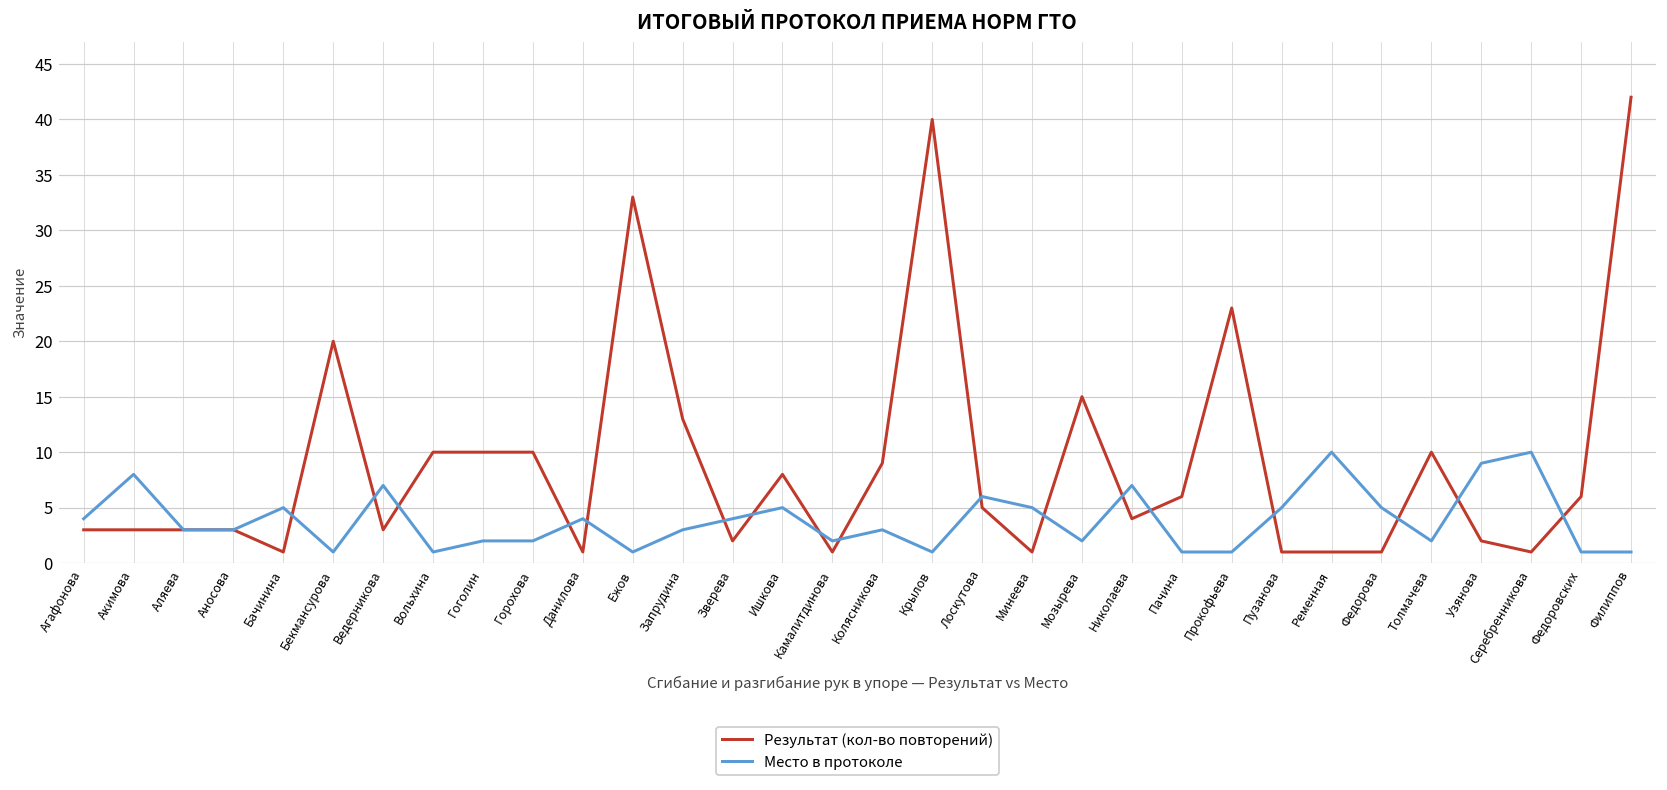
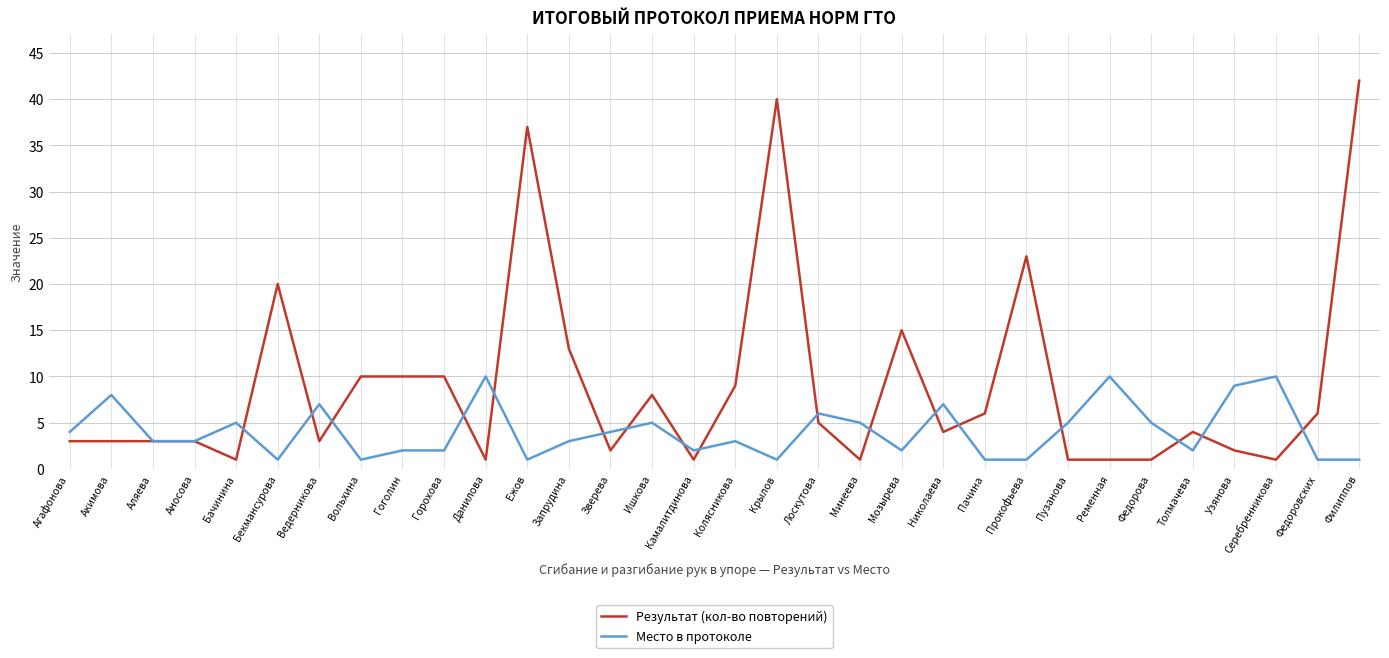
  {
    "Результат (кол-во повторений)": {
      "Агафонова": 3,
      "Акимова": 3,
      "Бачинина": 1,
      "Бекмансурова": 20,
      "Ведерникова": 3,
      "Вольхина": 10,
      "Гоголин": 10,
      "Горохова": 10,
      "Данилова": 1,
-     "Ежов": 33,
+     "Ежов": 37,
      "Запрудина": 13,
      "Зверева": 2,
      "Ишкова": 8,
      "Камалитдинова": 1,
      "Колясникова": 9,
      "Крылов": 40,
      "Лоскутова": 5,
      "Минеева": 1,
      "Мозырева": 15,
      "Николаева": 4,
      "Пачина": 6,
      "Прокофьева": 23,
      "Пузанова": 1,
      "Ременная": 1,
      "Федорова": 1,
-     "Толмачева": 10,
+     "Толмачева": 4,
      "Узянова": 2,
      "Серебренникова": 1,
      "Федоровских": 6,
      "Филиппов": 42
    },
    "Место в протоколе": {
      "Агафонова": 4,
      "Акимова": 8,
      "Бачинина": 5,
      "Бекмансурова": 1,
      "Ведерникова": 7,
      "Вольхина": 1,
      "Гоголин": 2,
      "Горохова": 2,
-     "Данилова": 4,
+     "Данилова": 10,
      "Ежов": 1,
      "Запрудина": 3,
      "Зверева": 4,
      "Ишкова": 5,
      "Камалитдинова": 2,
      "Колясникова": 3,
      "Крылов": 1,
      "Лоскутова": 6,
      "Минеева": 5,
      "Мозырева": 2,
      "Николаева": 7,
      "Пачина": 1,
      "Прокофьева": 1,
      "Пузанова": 5,
      "Ременная": 10,
      "Федорова": 5,
      "Толмачева": 2,
      "Узянова": 9,
      "Серебренникова": 10,
      "Федоровских": 1,
      "Филиппов": 1
    }
  }
